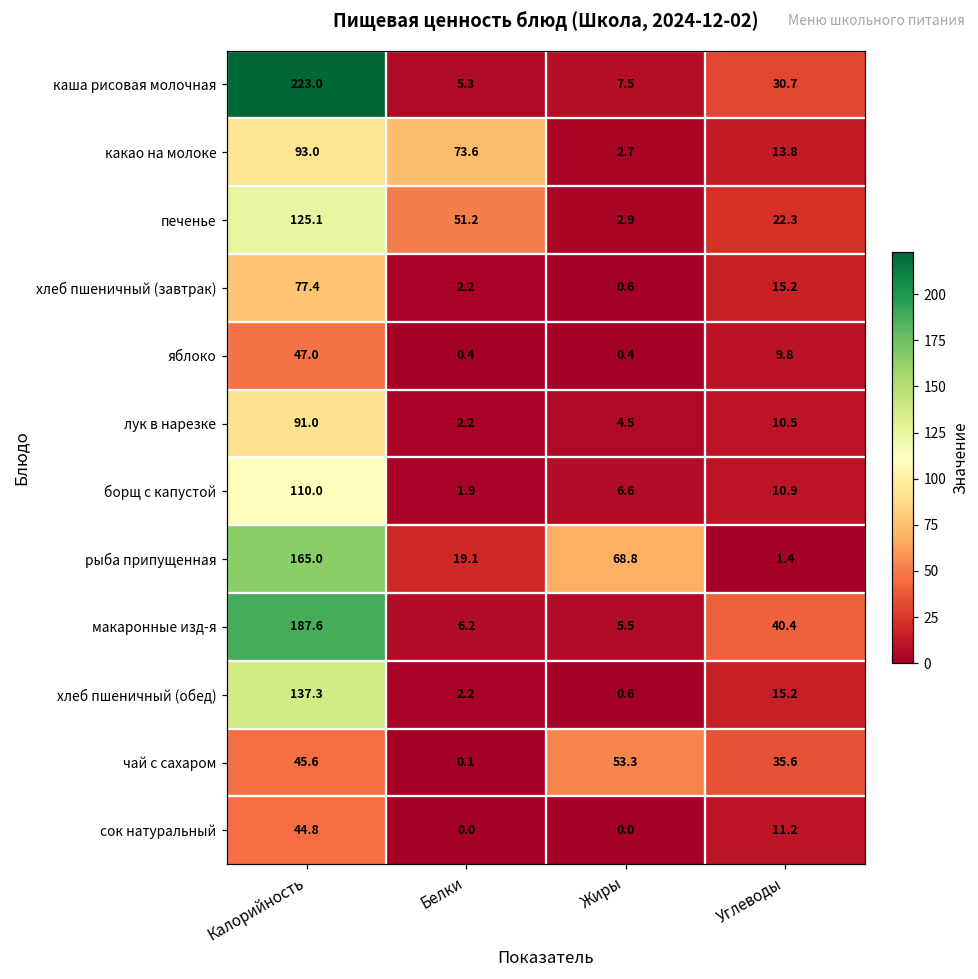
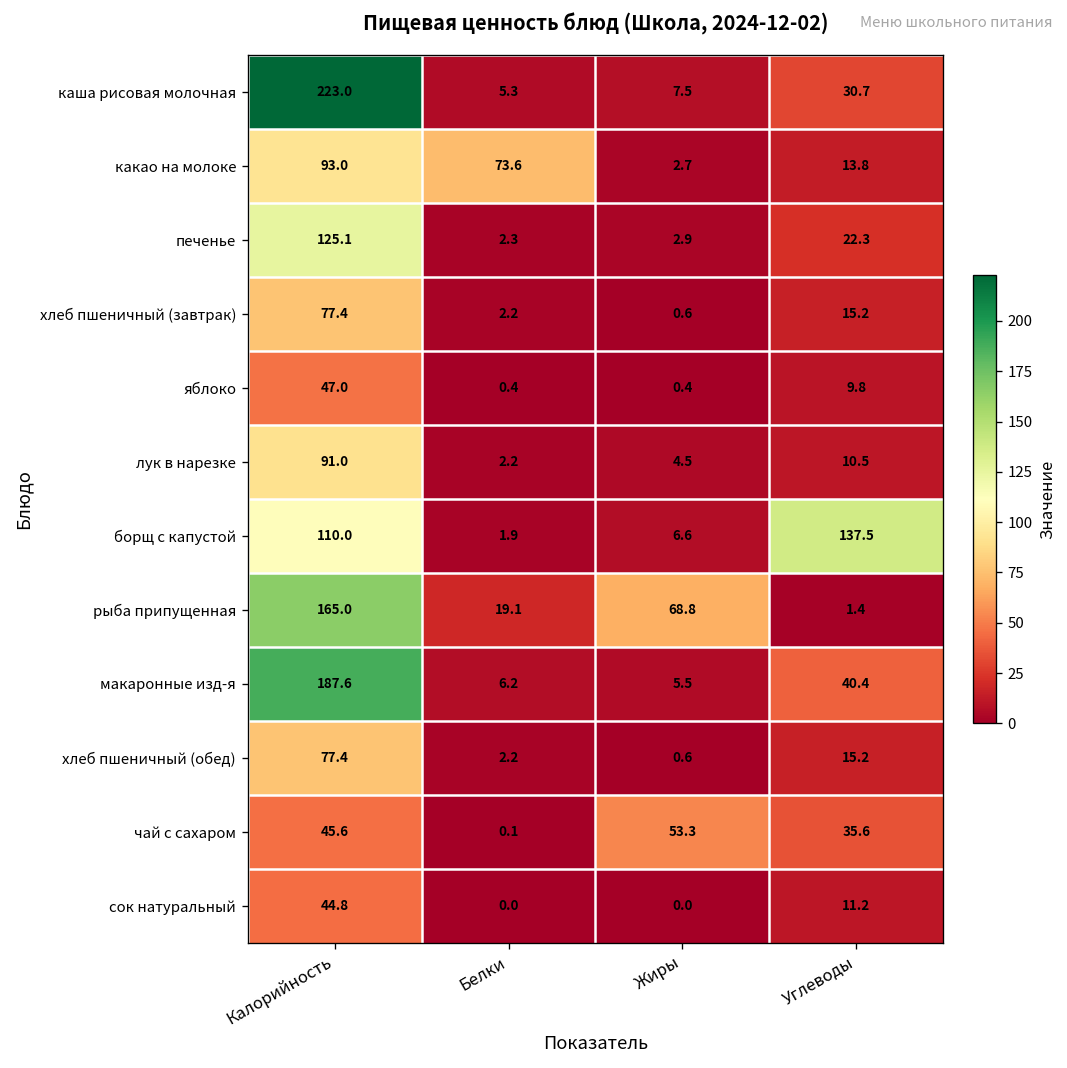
  {
    "каша рисовая молочная": {
      "Калорийность": 223.0,
      "Белки": 5.3,
      "Жиры": 7.5,
      "Углеводы": 30.7
    },
    "какао на молоке": {
      "Калорийность": 93.0,
      "Белки": 73.6,
      "Жиры": 2.7,
      "Углеводы": 13.8
    },
    "печенье": {
      "Калорийность": 125.1,
-     "Белки": 51.2,
+     "Белки": 2.3,
      "Жиры": 2.9,
      "Углеводы": 22.3
    },
    "хлеб пшеничный (завтрак)": {
      "Калорийность": 77.4,
      "Белки": 2.2,
      "Жиры": 0.6,
      "Углеводы": 15.2
    },
    "яблоко": {
      "Калорийность": 47.0,
      "Белки": 0.4,
      "Жиры": 0.4,
      "Углеводы": 9.8
    },
    "лук в нарезке": {
      "Калорийность": 91.0,
      "Белки": 2.2,
      "Жиры": 4.5,
      "Углеводы": 10.5
    },
    "борщ с капустой": {
      "Калорийность": 110.0,
      "Белки": 1.9,
      "Жиры": 6.6,
-     "Углеводы": 10.9
+     "Углеводы": 137.5
    },
    "рыба припущенная": {
      "Калорийность": 165.0,
      "Белки": 19.1,
      "Жиры": 68.8,
      "Углеводы": 1.4
    },
    "макаронные изд-я": {
      "Калорийность": 187.6,
      "Белки": 6.2,
      "Жиры": 5.5,
      "Углеводы": 40.4
    },
    "хлеб пшеничный (обед)": {
-     "Калорийность": 137.3,
+     "Калорийность": 77.4,
      "Белки": 2.2,
      "Жиры": 0.6,
      "Углеводы": 15.2
    },
    "чай с сахаром": {
      "Калорийность": 45.6,
      "Белки": 0.1,
      "Жиры": 53.3,
      "Углеводы": 35.6
    },
    "сок натуральный": {
      "Калорийность": 44.8,
      "Белки": 0.0,
      "Жиры": 0.0,
      "Углеводы": 11.2
    }
  }
